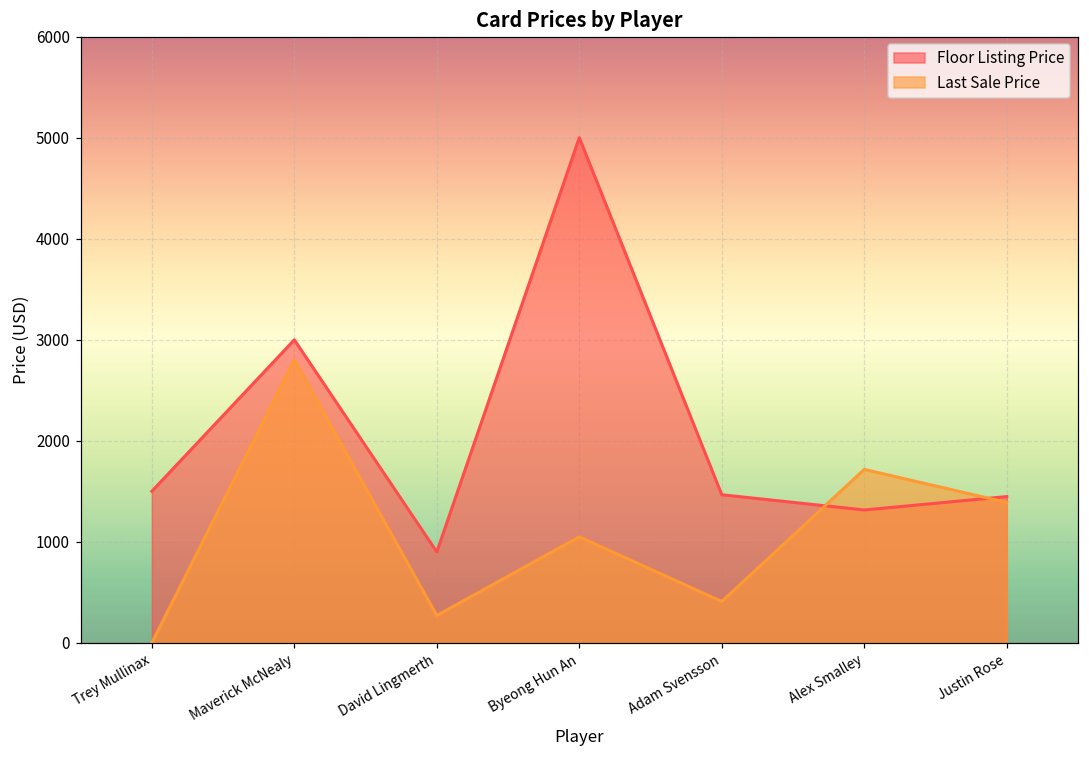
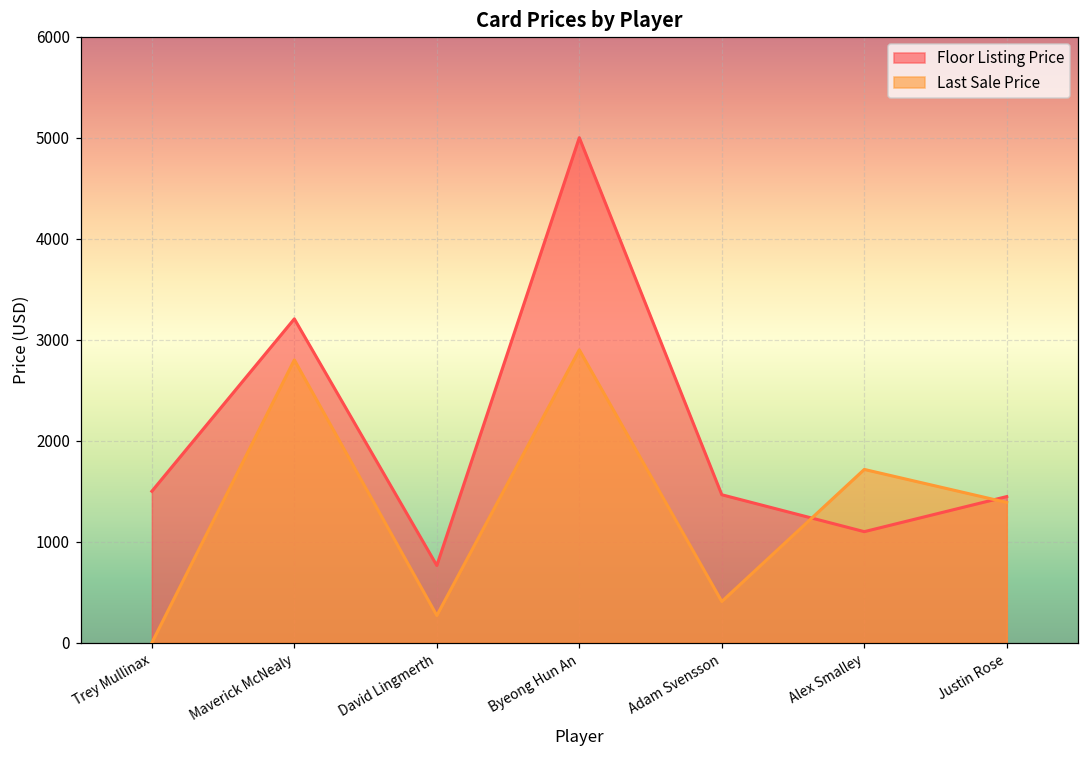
  {
    "Floor Listing Price": {
      "Trey Mullinax": 1500,
-     "Maverick McNealy": 3000,
-     "David Lingmerth": 900,
+     "Maverick McNealy": 3200,
+     "David Lingmerth": 800,
      "Byeong Hun An": 5000,
      "Adam Svensson": 1500,
-     "Alex Smalley": 1300,
+     "Alex Smalley": 1100,
      "Justin Rose": 1400
    },
    "Last Sale Price": {
      "Trey Mullinax": 0,
      "Maverick McNealy": 2800,
      "David Lingmerth": 300,
-     "Byeong Hun An": 1000,
+     "Byeong Hun An": 2900,
      "Adam Svensson": 400,
      "Alex Smalley": 1700,
      "Justin Rose": 1400
    }
  }
